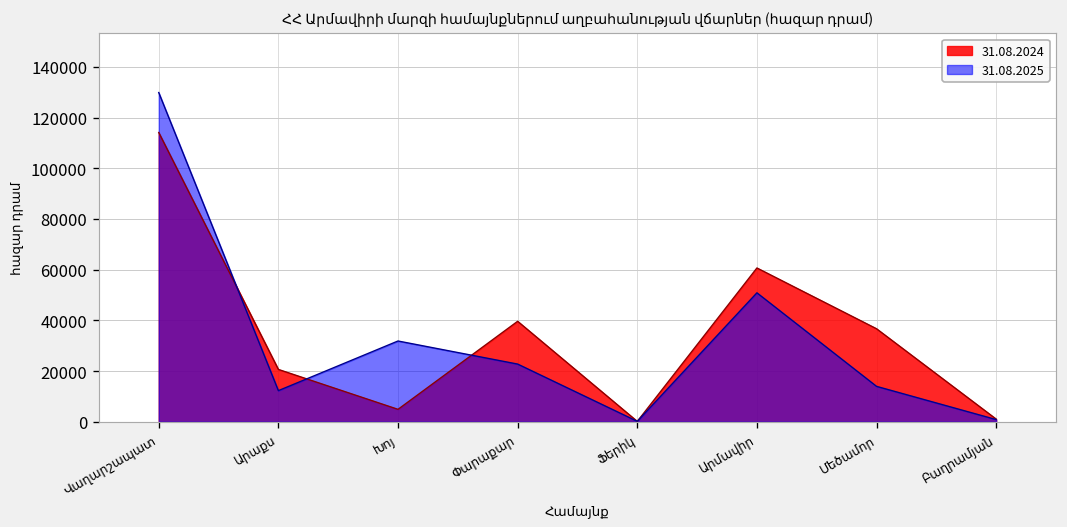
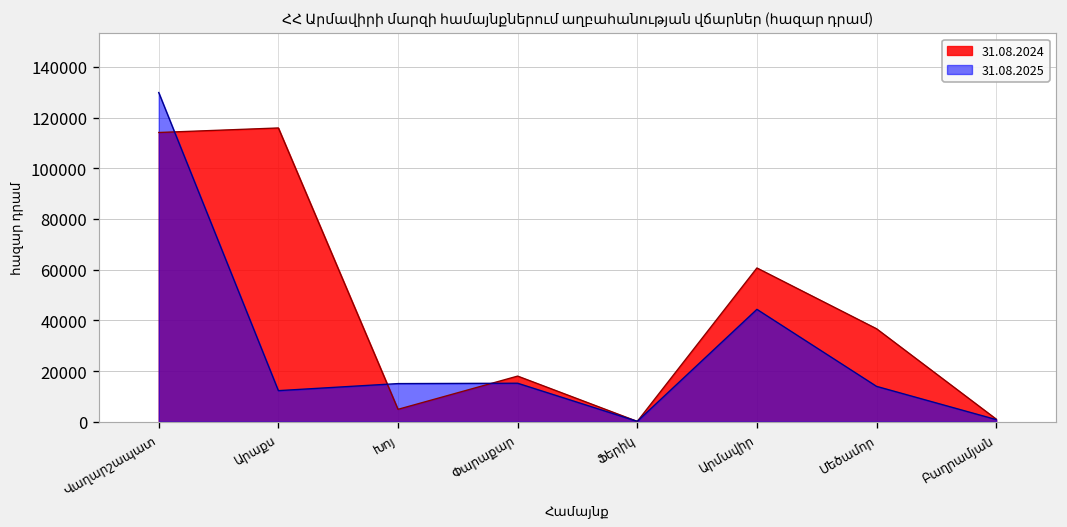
  {
    "31.08.2024": {
      "Վաղարշապատ": 114000,
-     "Արաքս": 21000,
+     "Արաքս": 116000,
      "Խոյ": 5000,
-     "Փարաքար": 40000,
+     "Փարաքար": 18000,
      "Արմավիր": 61000,
      "Մեծամոր": 37000
    },
    "31.08.2025": {
      "Վաղարշապատ": 130000,
      "Արաքս": 12000,
-     "Խոյ": 32000,
-     "Փարաքար": 23000,
-     "Արմավիր": 51000,
+     "Խոյ": 15000,
+     "Փարաքար": 15000,
+     "Արմավիր": 44000,
      "Մեծամոր": 14000
    }
  }
